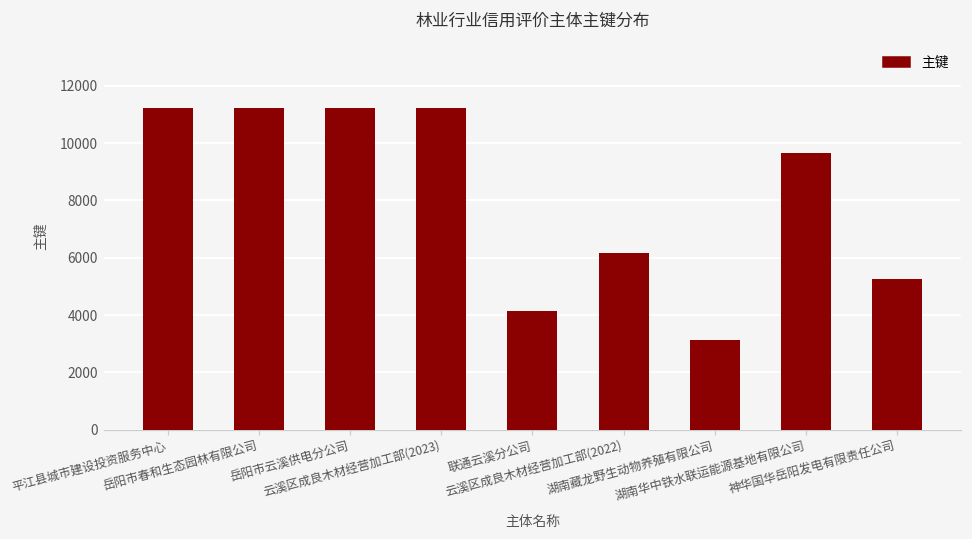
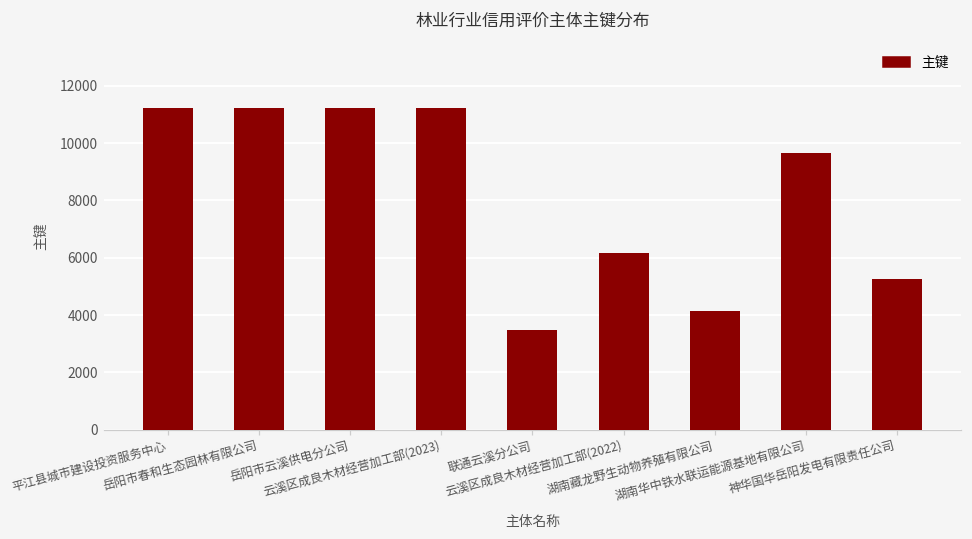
  {
    "平江县城市建设投资服务中心": 11200,
    "岳阳市春和生态园林有限公司": 11200,
    "岳阳市云溪供电分公司": 11200,
    "云溪区成良木材经营加工部(2023)": 11200,
-   "联通云溪分公司": 4100,
+   "联通云溪分公司": 3500,
    "云溪区成良木材经营加工部(2022)": 6100,
-   "湖南藏龙野生动物养殖有限公司": 3100,
+   "湖南藏龙野生动物养殖有限公司": 4100,
    "湖南华中铁水联运能源基地有限公司": 9600,
    "神华国华岳阳发电有限责任公司": 5300
  }
